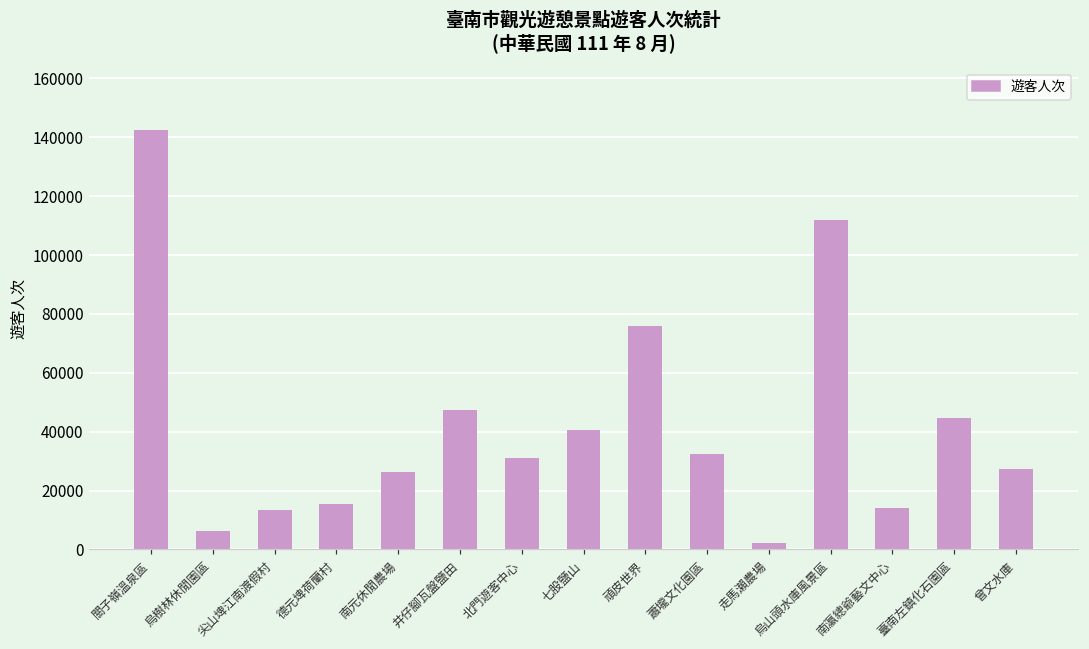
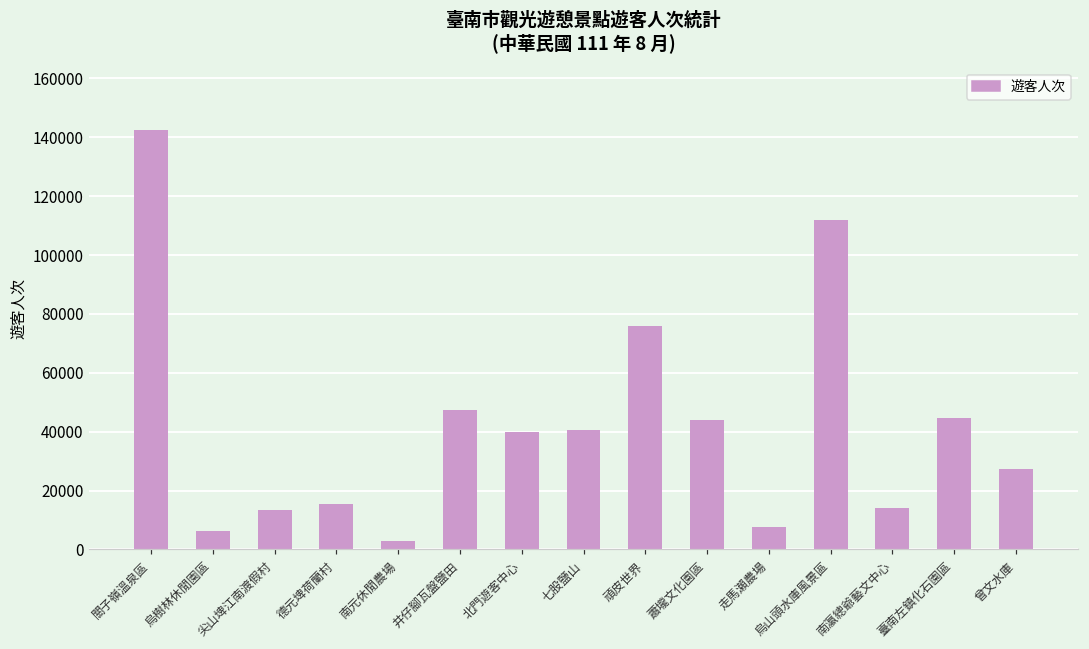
  {
    "關子嶺溫泉區": 142000,
    "烏樹林休閒園區": 6000,
    "尖山埤江南渡假村": 13000,
    "德元埤荷蘭村": 15000,
-   "南元休閒農場": 26000,
+   "南元休閒農場": 3000,
    "井仔腳瓦盤鹽田": 47000,
-   "北門遊客中心": 31000,
+   "北門遊客中心": 40000,
    "七股鹽山": 41000,
    "頑皮世界": 76000,
-   "蕭壠文化園區": 32000,
-   "走馬瀨農場": 2000,
+   "蕭壠文化園區": 44000,
+   "走馬瀨農場": 8000,
    "烏山頭水庫風景區": 112000,
    "南瀛總爺藝文中心": 14000,
    "臺南左鎮化石園區": 45000,
    "曾文水庫": 27000
  }
